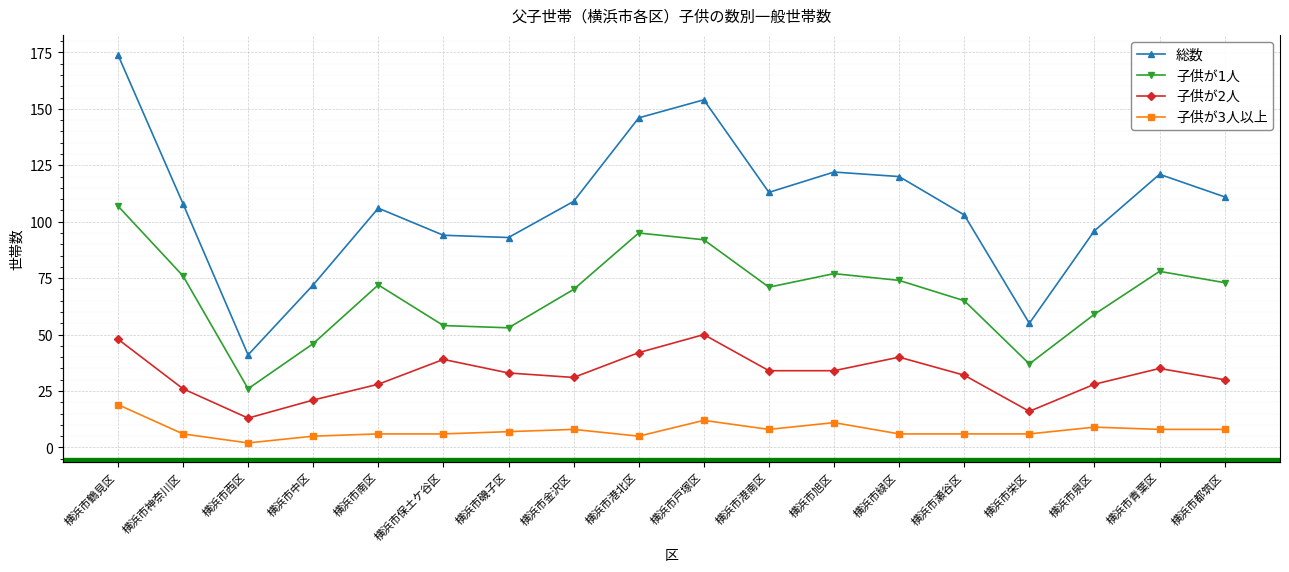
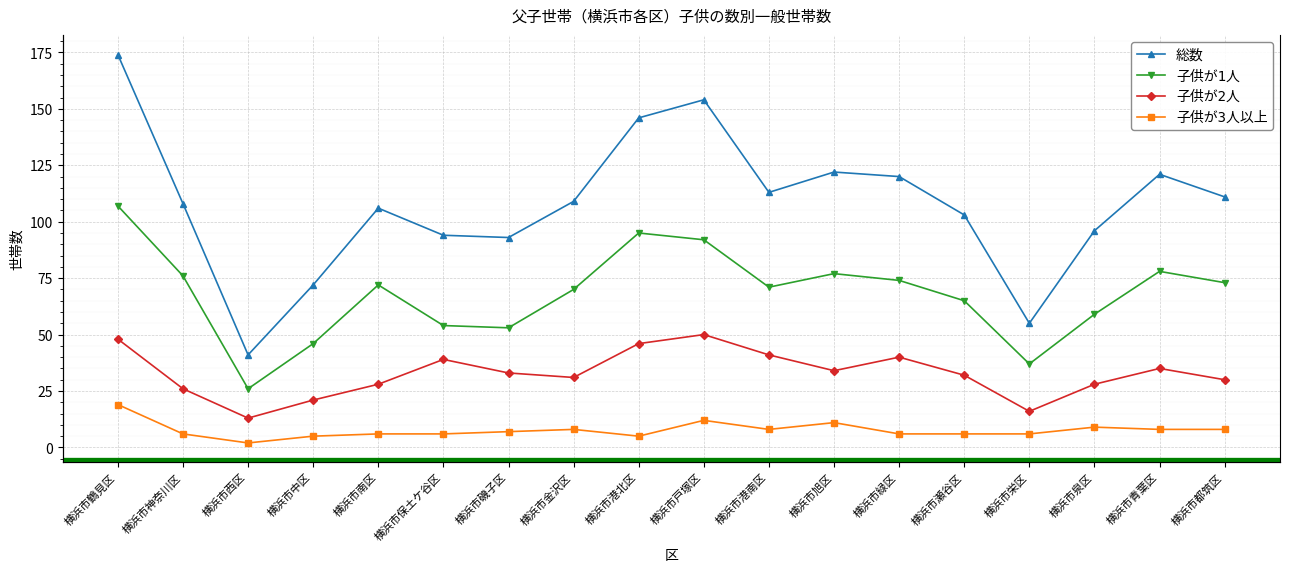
  {
    "総数": {
      "横浜市鶴見区": 174,
      "横浜市神奈川区": 108,
      "横浜市西区": 41,
      "横浜市中区": 72,
      "横浜市南区": 106,
      "横浜市保土ケ谷区": 94,
      "横浜市磯子区": 93,
      "横浜市金沢区": 109,
      "横浜市港北区": 146,
      "横浜市戸塚区": 154,
      "横浜市港南区": 113,
      "横浜市旭区": 122,
      "横浜市緑区": 120,
      "横浜市瀬谷区": 103,
      "横浜市栄区": 55,
      "横浜市泉区": 96,
      "横浜市青葉区": 121,
      "横浜市都筑区": 111
    },
    "子供が1人": {
      "横浜市鶴見区": 107,
      "横浜市神奈川区": 76,
      "横浜市西区": 26,
      "横浜市中区": 46,
      "横浜市南区": 72,
      "横浜市保土ケ谷区": 54,
      "横浜市磯子区": 53,
      "横浜市金沢区": 70,
      "横浜市港北区": 95,
      "横浜市戸塚区": 92,
      "横浜市港南区": 71,
      "横浜市旭区": 77,
      "横浜市緑区": 74,
      "横浜市瀬谷区": 65,
      "横浜市栄区": 37,
      "横浜市泉区": 59,
      "横浜市青葉区": 78,
      "横浜市都筑区": 73
    },
    "子供が2人": {
      "横浜市鶴見区": 48,
      "横浜市神奈川区": 26,
      "横浜市西区": 13,
      "横浜市中区": 21,
      "横浜市南区": 28,
      "横浜市保土ケ谷区": 39,
      "横浜市磯子区": 33,
      "横浜市金沢区": 31,
-     "横浜市港北区": 42,
+     "横浜市港北区": 46,
      "横浜市戸塚区": 50,
-     "横浜市港南区": 34,
+     "横浜市港南区": 41,
      "横浜市旭区": 34,
      "横浜市緑区": 40,
      "横浜市瀬谷区": 32,
      "横浜市栄区": 16,
      "横浜市泉区": 28,
      "横浜市青葉区": 35,
      "横浜市都筑区": 30
    },
    "子供が3人以上": {
      "横浜市鶴見区": 19,
      "横浜市神奈川区": 6,
      "横浜市西区": 2,
      "横浜市中区": 5,
      "横浜市南区": 6,
      "横浜市保土ケ谷区": 6,
      "横浜市磯子区": 7,
      "横浜市金沢区": 8,
      "横浜市港北区": 5,
      "横浜市戸塚区": 12,
      "横浜市港南区": 8,
      "横浜市旭区": 11,
      "横浜市緑区": 6,
      "横浜市瀬谷区": 6,
      "横浜市栄区": 6,
      "横浜市泉区": 9,
      "横浜市青葉区": 8,
      "横浜市都筑区": 8
    }
  }
